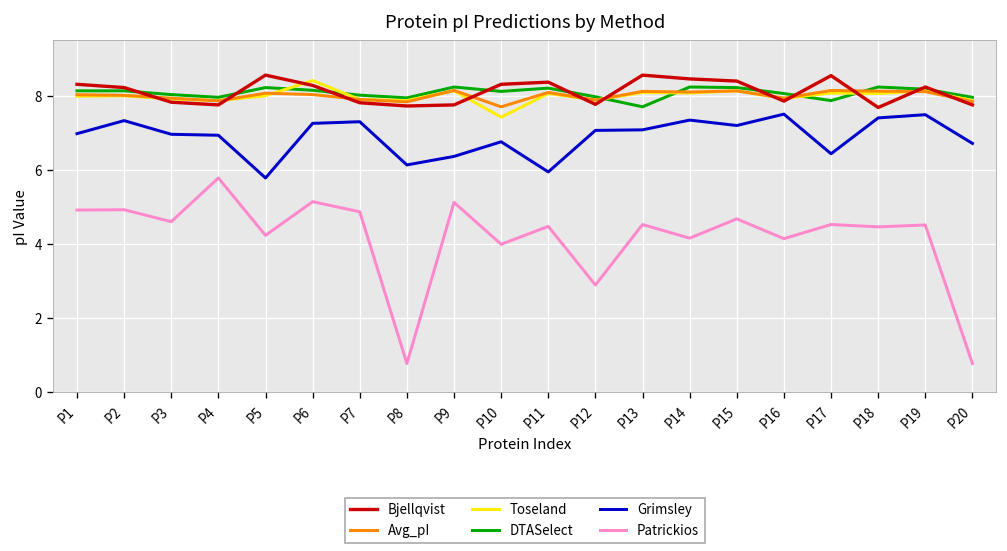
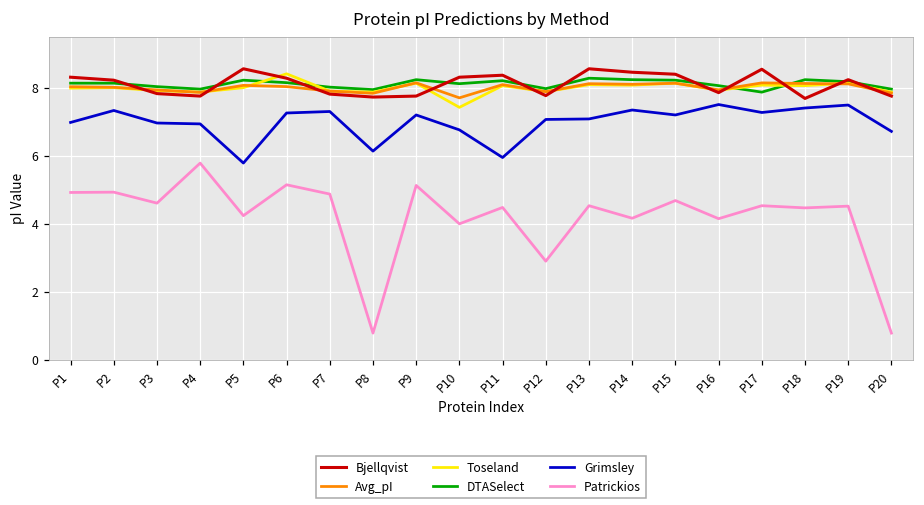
  {
    "Bjellqvist": {
      "P1": 8.3,
      "P2": 8.2,
      "P3": 7.8,
      "P4": 7.8,
      "P5": 8.6,
      "P6": 8.3,
      "P7": 7.8,
      "P8": 7.7,
      "P9": 7.8,
      "P10": 8.3,
      "P11": 8.4,
      "P12": 7.8,
      "P13": 8.6,
      "P14": 8.5,
      "P15": 8.4,
      "P17": 8.6,
      "P18": 7.7,
      "P20": 7.8
    },
    "Avg_pI": {
      "P6": 8.0,
      "P10": 7.7
    },
    "Toseland": {
      "P6": 8.4,
      "P10": 7.4
    },
    "DTASelect": {
      "P1": 8.1,
      "P2": 8.1,
      "P3": 8.0,
      "P4": 8.0,
      "P5": 8.2,
      "P6": 8.2,
      "P7": 8.0,
      "P9": 8.2,
      "P10": 8.1,
      "P11": 8.2,
      "P12": 8.0,
-     "P13": 7.7,
+     "P13": 8.3,
      "P14": 8.2,
      "P15": 8.2,
      "P16": 8.1,
      "P17": 7.9,
      "P18": 8.2,
      "P20": 8.0
    },
    "Grimsley": {
      "P1": 7.0,
      "P2": 7.3,
      "P3": 7.0,
      "P4": 6.9,
      "P5": 5.8,
      "P6": 7.3,
      "P7": 7.3,
      "P8": 6.1,
-     "P9": 6.4,
+     "P9": 7.2,
      "P10": 6.8,
      "P11": 6.0,
      "P12": 7.1,
      "P13": 7.1,
      "P14": 7.4,
      "P15": 7.2,
      "P16": 7.5,
-     "P17": 6.4,
+     "P17": 7.3,
      "P18": 7.4,
      "P19": 7.5,
      "P20": 6.7
    },
    "Patrickios": {
      "P1": 4.9,
      "P2": 4.9,
      "P3": 4.6,
      "P4": 5.8,
      "P5": 4.2,
      "P6": 5.1,
      "P7": 4.9,
      "P8": 0.8,
      "P9": 5.1,
      "P10": 4.0,
      "P11": 4.5,
      "P12": 2.9,
      "P13": 4.5,
      "P14": 4.2,
      "P15": 4.7,
      "P16": 4.2,
      "P17": 4.5,
      "P18": 4.5,
      "P19": 4.5,
      "P20": 0.8
    }
  }
